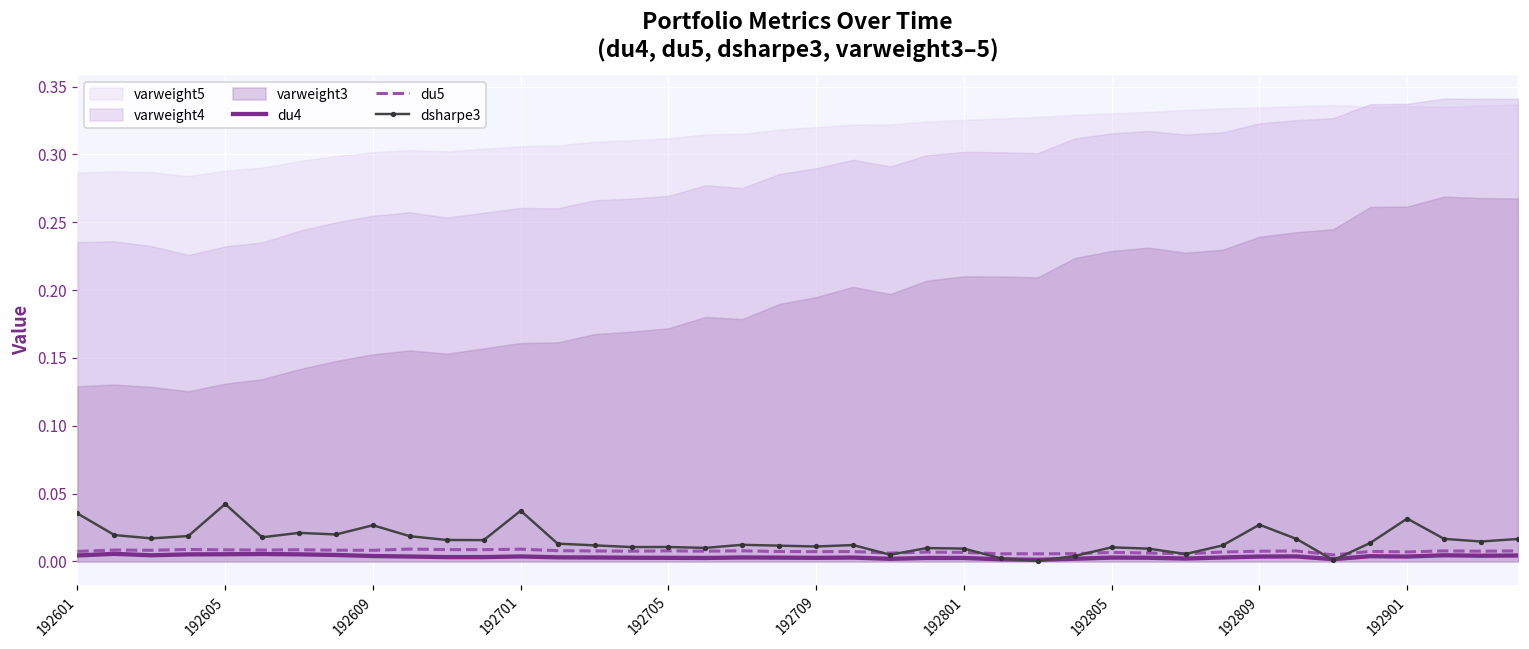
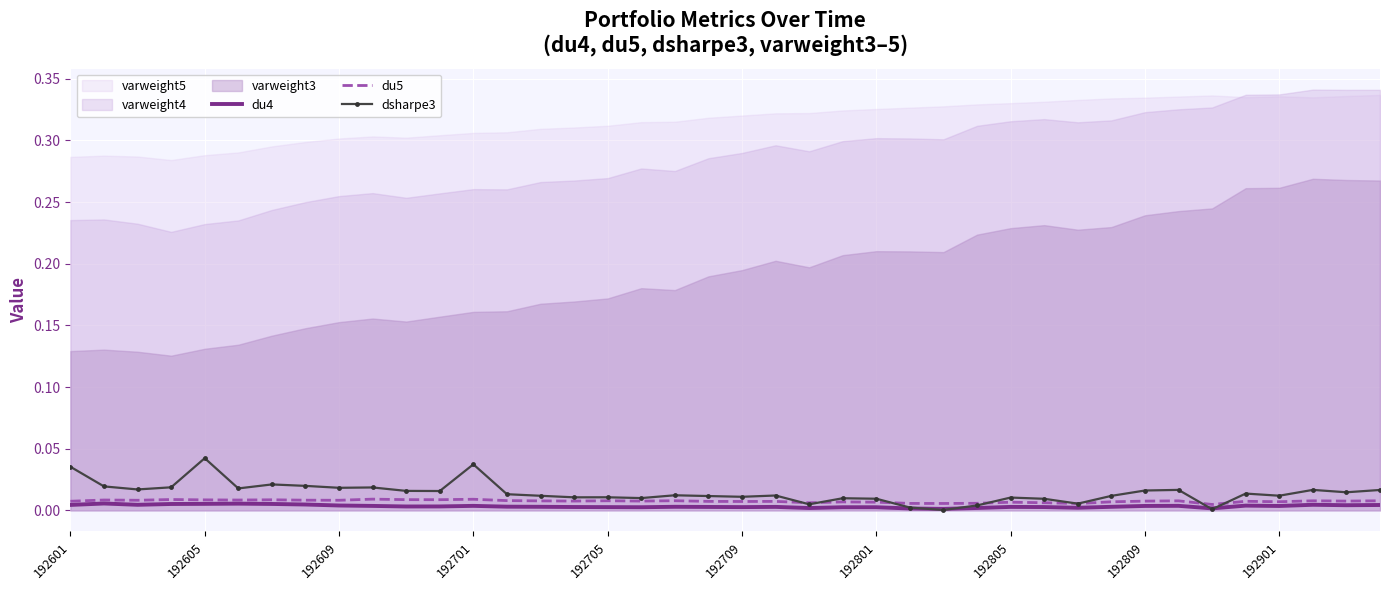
  {
    "dsharpe3": {
      "192601": 0.035,
      "192605": 0.042,
-     "192609": 0.027,
+     "192609": 0.018,
      "192701": 0.037,
      "192705": 0.011,
      "192709": 0.011,
      "192801": 0.009,
      "192805": 0.010,
-     "192809": 0.027,
-     "192901": 0.032
+     "192809": 0.016,
+     "192901": 0.012
    }
  }
